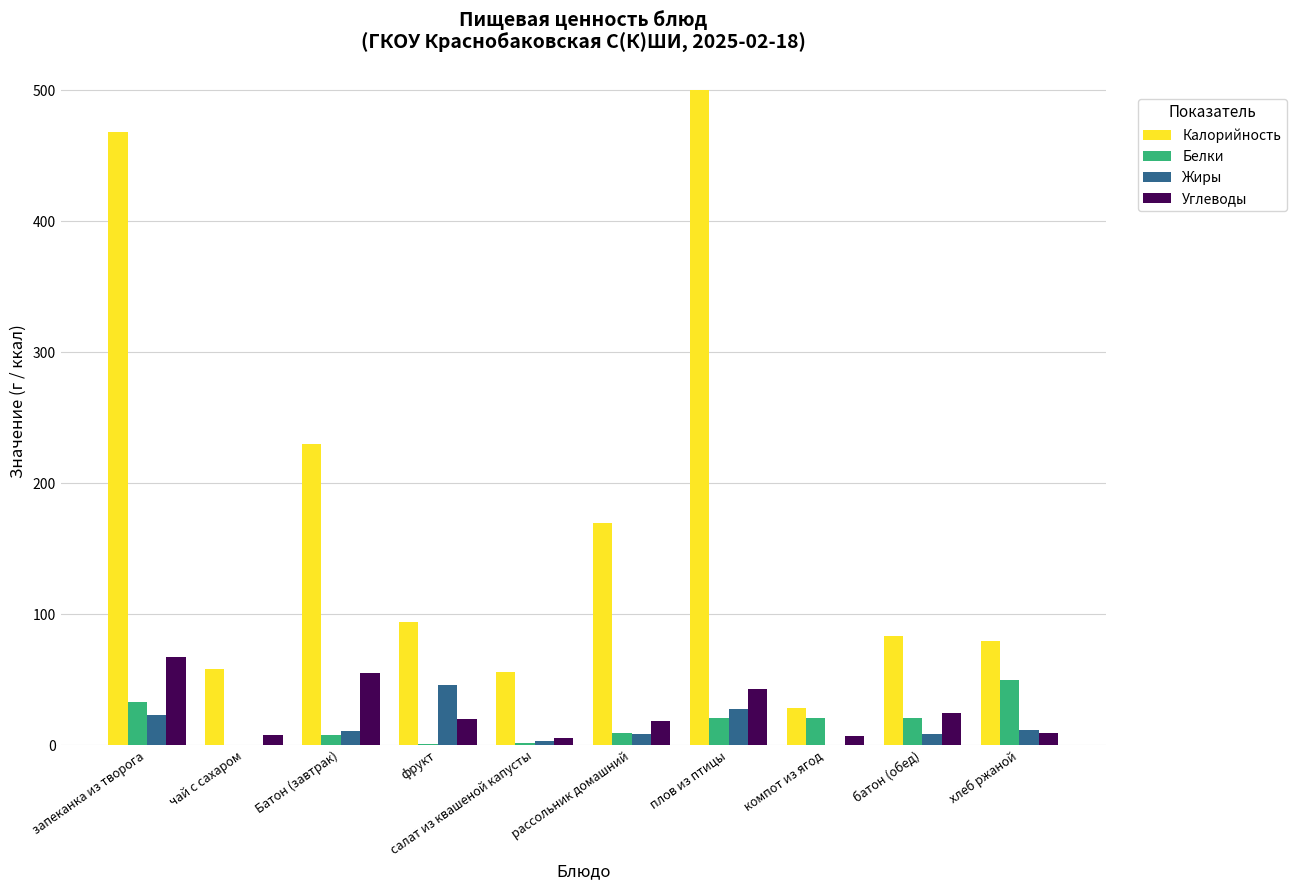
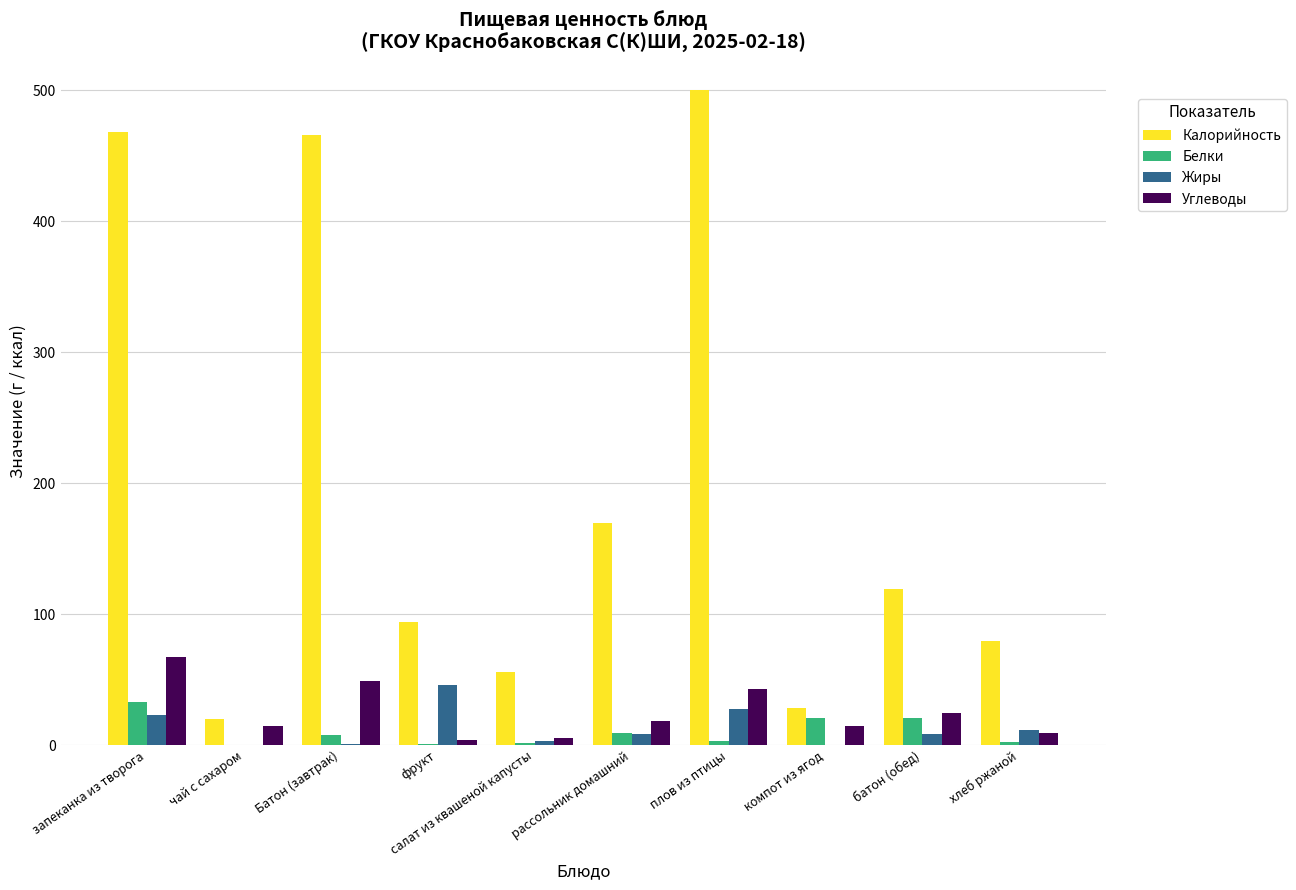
  {
    "Калорийность": {
      "запеканка из творога": 468,
-     "чай с сахаром": 58,
-     "Батон (завтрак)": 230,
+     "чай с сахаром": 20,
+     "Батон (завтрак)": 466,
      "фрукт": 94,
      "салат из квашеной капусты": 56,
      "рассольник домашний": 170,
      "плов из птицы": 500,
      "компот из ягод": 28,
-     "батон (обед)": 84,
+     "батон (обед)": 119,
      "хлеб ржаной": 79
    },
    "Белки": {
      "запеканка из творога": 33,
      "чай с сахаром": 0,
      "Батон (завтрак)": 8,
      "рассольник домашний": 9,
-     "плов из птицы": 20,
+     "плов из птицы": 3,
      "компот из ягод": 21,
      "батон (обед)": 21,
-     "хлеб ржаной": 50
+     "хлеб ржаной": 3
    },
    "Жиры": {
      "запеканка из творога": 23,
      "чай с сахаром": 0,
-     "Батон (завтрак)": 11,
+     "Батон (завтрак)": 1,
      "фрукт": 46,
      "салат из квашеной капусты": 3,
      "рассольник домашний": 9,
      "плов из птицы": 28,
      "батон (обед)": 8,
      "хлеб ржаной": 12
    },
    "Углеводы": {
      "запеканка из творога": 68,
-     "чай с сахаром": 8,
-     "Батон (завтрак)": 55,
-     "фрукт": 20,
+     "чай с сахаром": 15,
+     "Батон (завтрак)": 49,
+     "фрукт": 4,
      "салат из квашеной капусты": 5,
      "рассольник домашний": 18,
      "плов из птицы": 43,
-     "компот из ягод": 7,
+     "компот из ягод": 14,
      "батон (обед)": 25,
      "хлеб ржаной": 9
    }
  }
